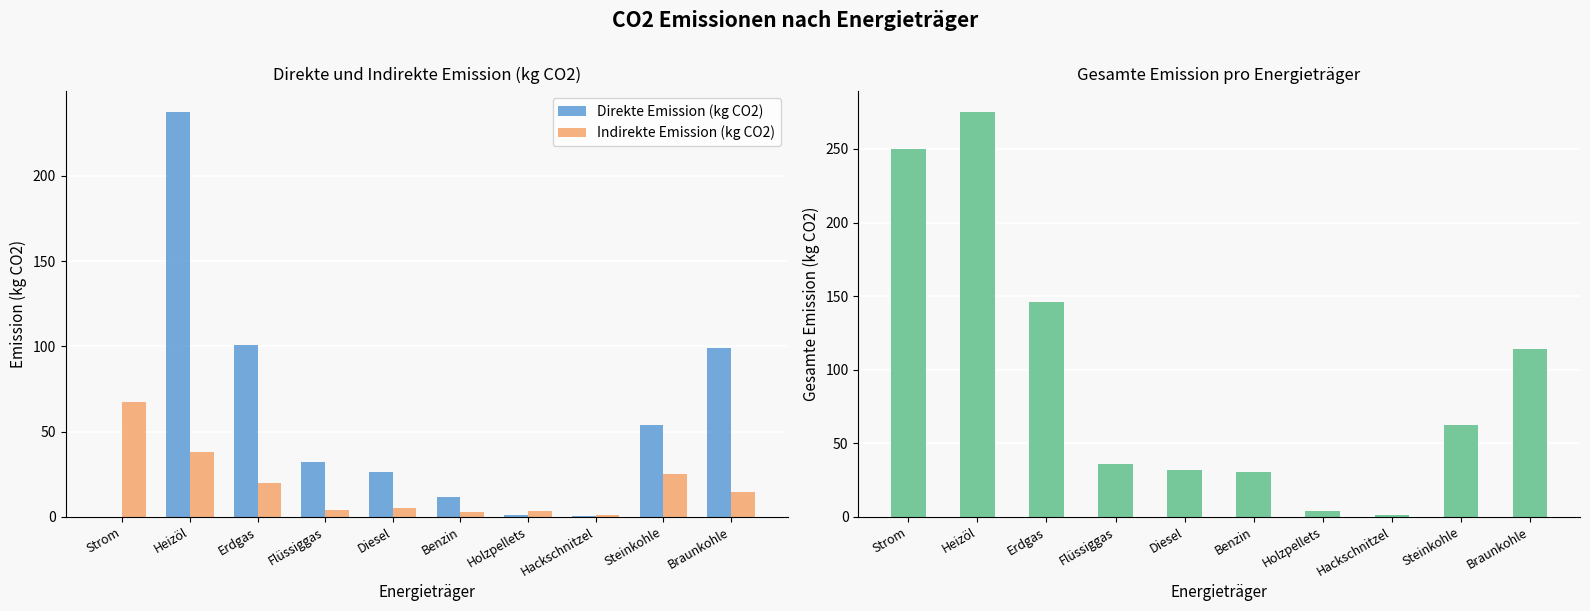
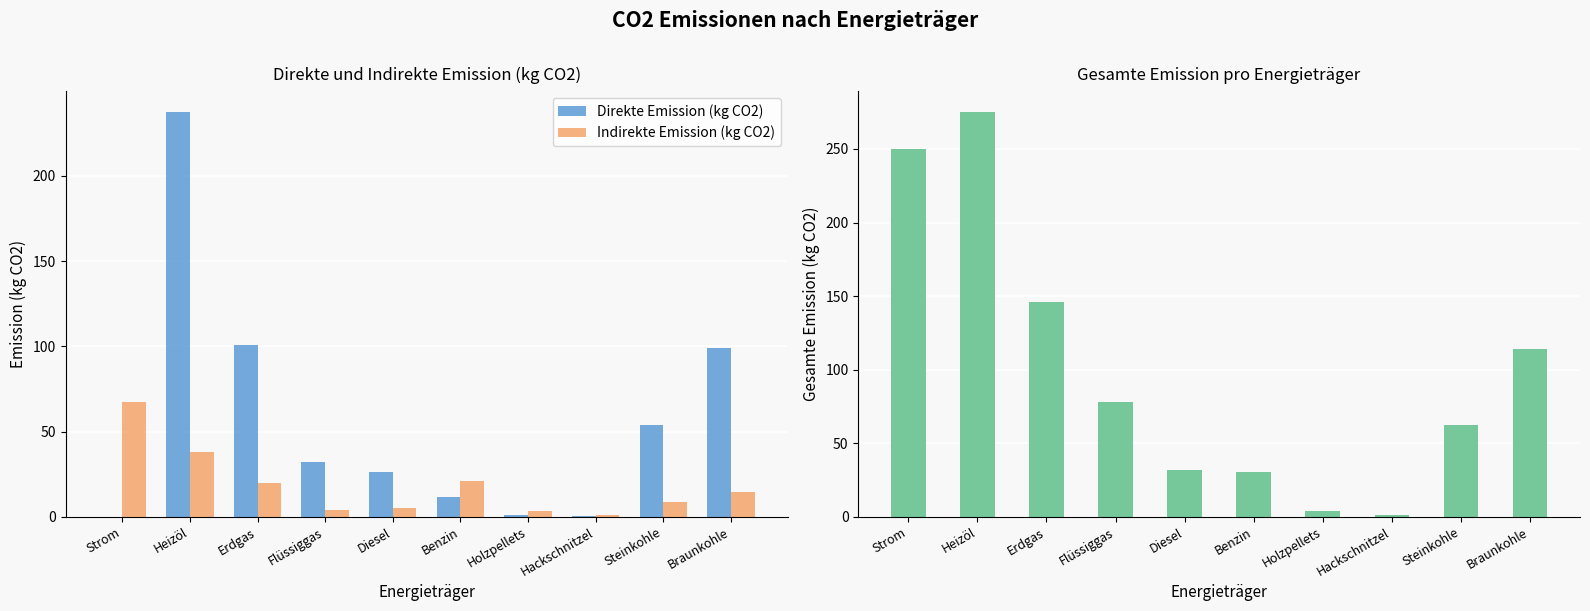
  {
    "Direkte und Indirekte Emission (kg CO2)": {
      "Direkte Emission (kg CO2)": {
        "Strom": 0,
        "Heizöl": 238,
        "Erdgas": 101,
        "Flüssiggas": 32,
        "Diesel": 26,
        "Benzin": 12,
        "Steinkohle": 54,
        "Braunkohle": 99
      },
      "Indirekte Emission (kg CO2)": {
        "Strom": 67,
        "Heizöl": 38,
        "Erdgas": 20,
        "Flüssiggas": 4,
        "Diesel": 5,
-       "Benzin": 3,
+       "Benzin": 21,
        "Holzpellets": 3,
-       "Steinkohle": 25,
+       "Steinkohle": 9,
        "Braunkohle": 15
      }
    },
    "Gesamte Emission pro Energieträger": {
      "Strom": 250,
      "Heizöl": 275,
      "Erdgas": 146,
-     "Flüssiggas": 36,
+     "Flüssiggas": 78,
      "Diesel": 32,
      "Benzin": 31,
      "Holzpellets": 4,
      "Steinkohle": 62,
      "Braunkohle": 114
    }
  }
